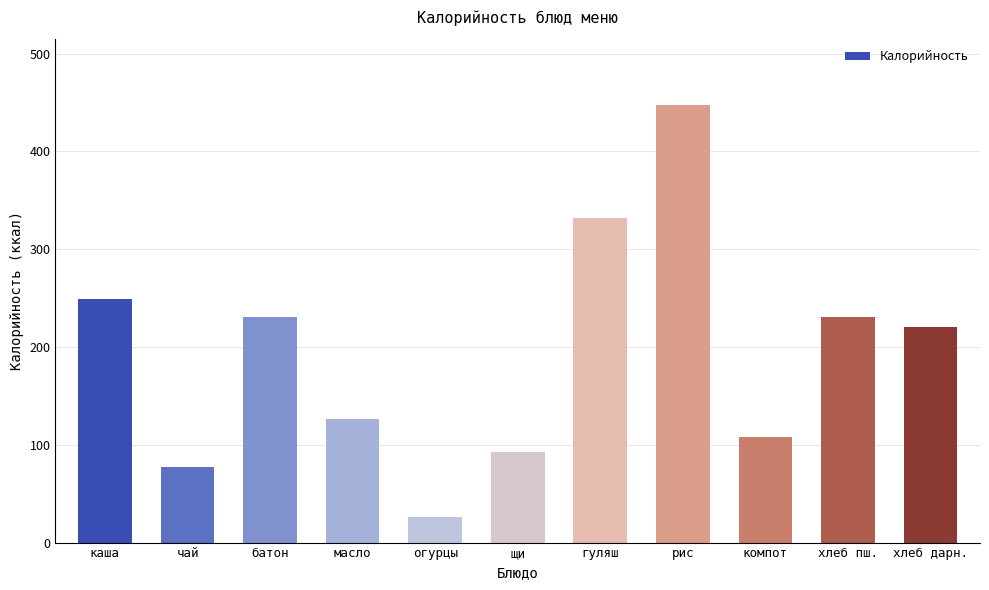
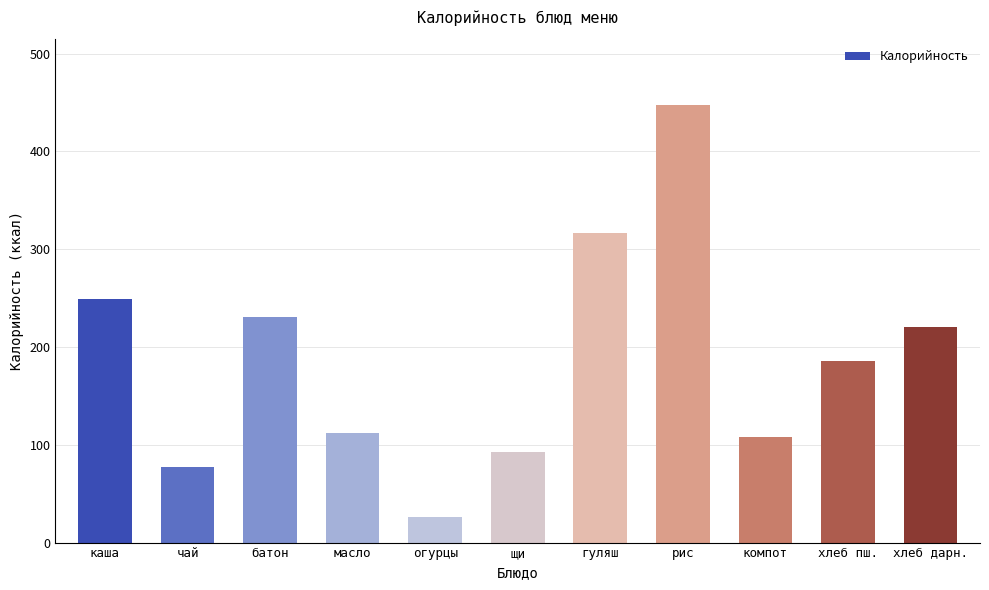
  {
    "каша": 250,
    "чай": 80,
    "батон": 230,
-   "масло": 130,
+   "масло": 110,
    "огурцы": 30,
    "щи": 90,
-   "гуляш": 330,
+   "гуляш": 320,
    "рис": 450,
    "компот": 110,
-   "хлеб пш.": 230,
+   "хлеб пш.": 190,
    "хлеб дарн.": 220
  }
